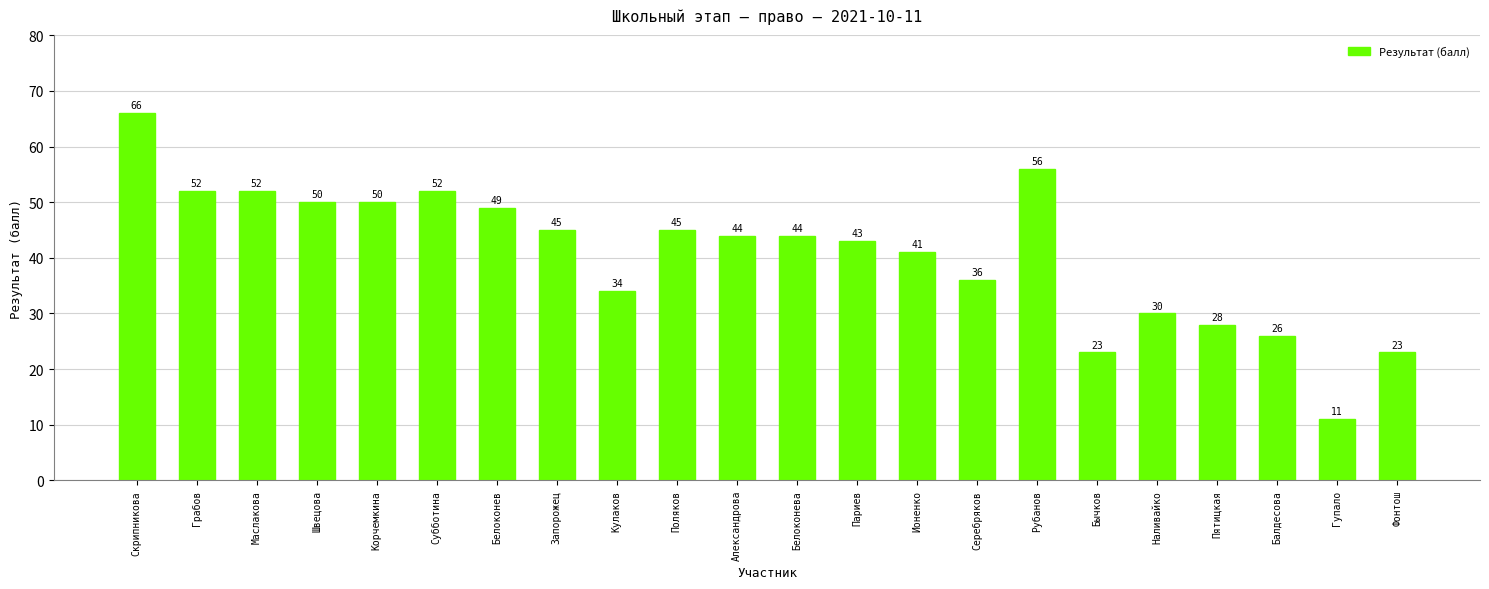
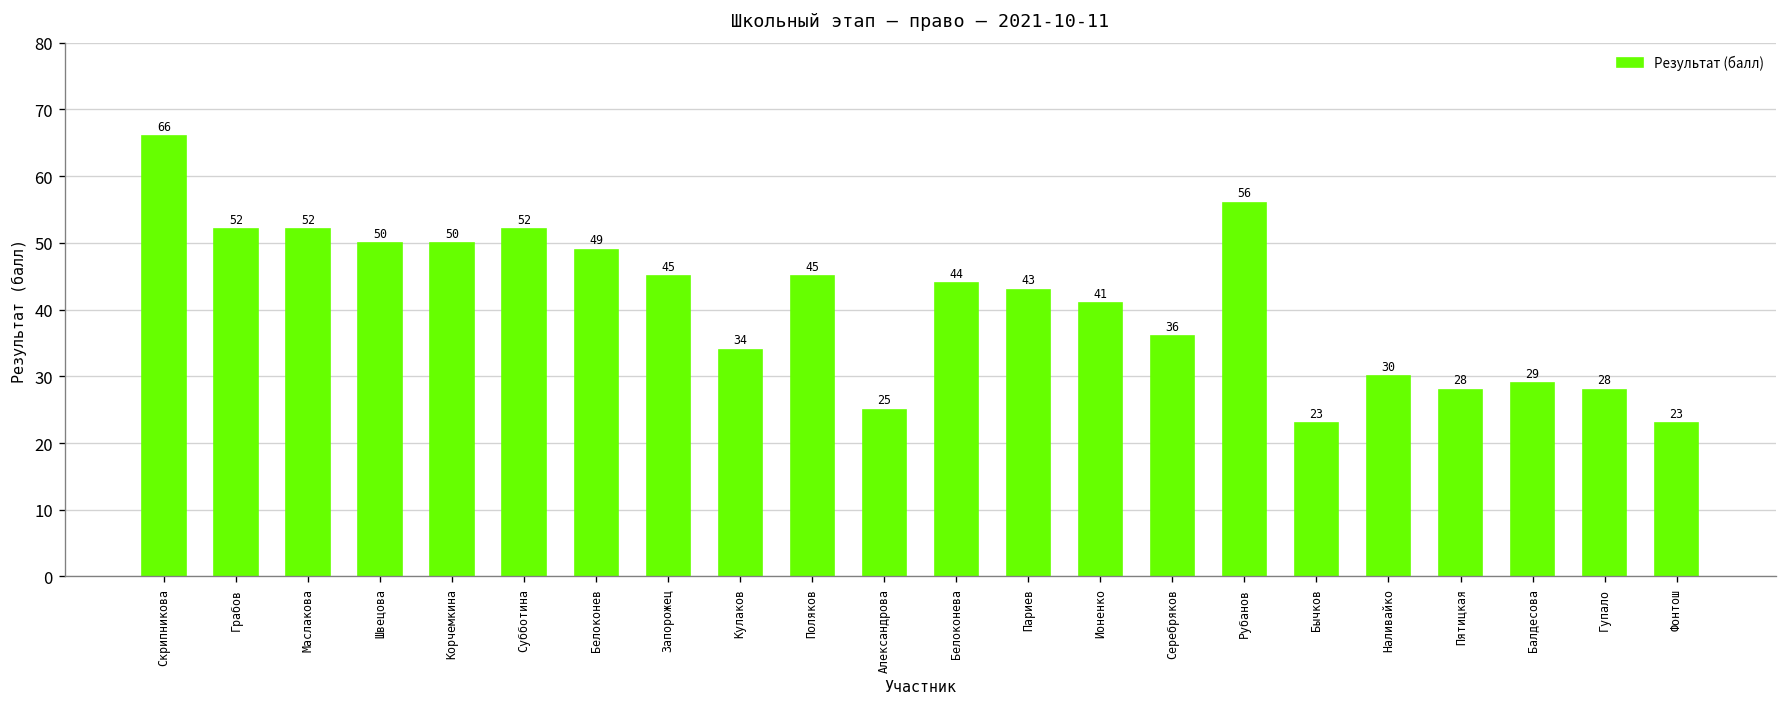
  {
    "Скрипникова": 66,
    "Грабов": 52,
    "Маслакова": 52,
    "Швецова": 50,
    "Корчемкина": 50,
    "Субботина": 52,
    "Белоконев": 49,
    "Запорожец": 45,
    "Кулаков": 34,
    "Поляков": 45,
-   "Александрова": 44,
+   "Александрова": 25,
    "Белоконева": 44,
    "Париев": 43,
    "Ионенко": 41,
    "Серебряков": 36,
    "Рубанов": 56,
    "Бычков": 23,
    "Наливайко": 30,
    "Пятицкая": 28,
-   "Балдесова": 26,
-   "Гупало": 11,
+   "Балдесова": 29,
+   "Гупало": 28,
    "Фонтош": 23
  }
